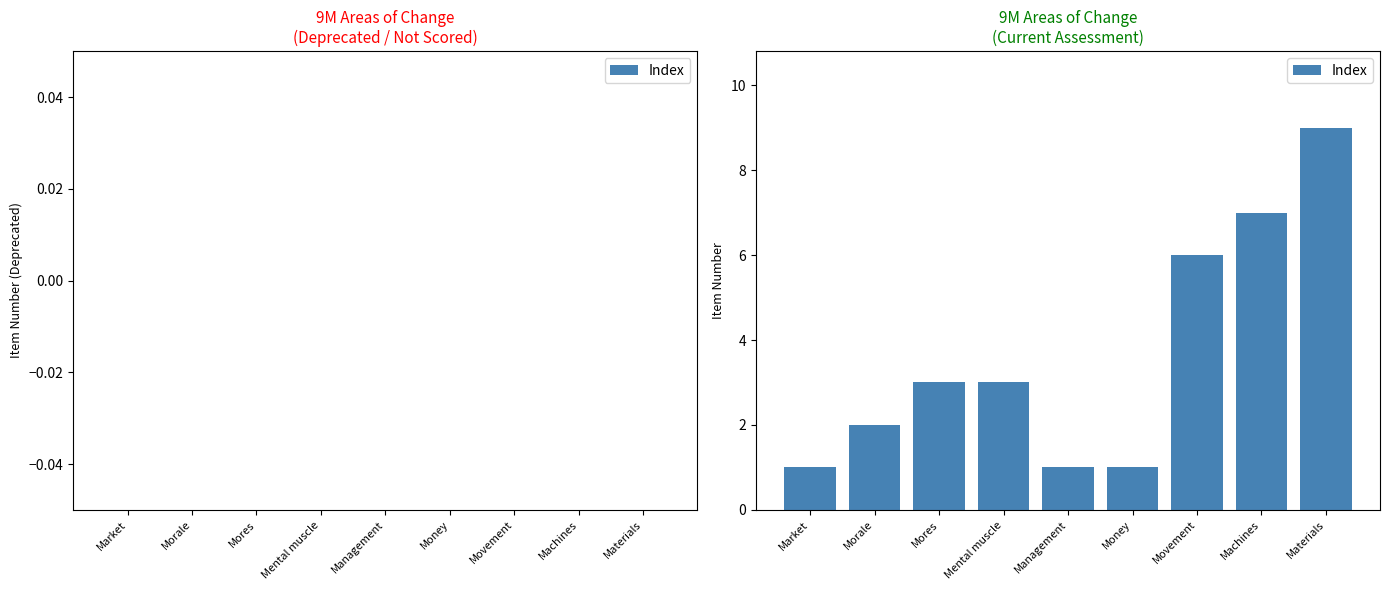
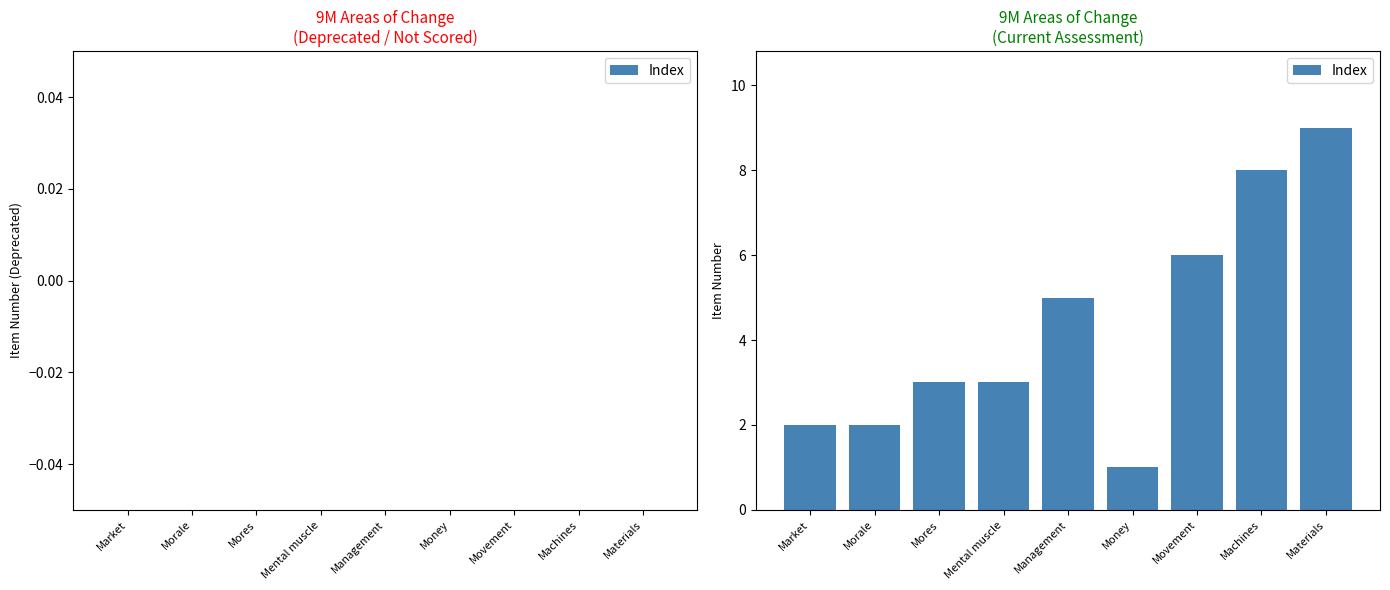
  {
    "9M Areas of Change (Deprecated / Not Scored)": {
      "Market": 0.000,
      "Morale": 0.000,
      "Mores": 0.000,
      "Mental muscle": 0.000,
      "Management": 0.000,
      "Money": 0.000,
      "Movement": 0.000,
      "Machines": 0.000,
      "Materials": 0.000
    },
    "9M Areas of Change (Current Assessment)": {
-     "Market": 1,
+     "Market": 2,
      "Morale": 2,
      "Mores": 3,
      "Mental muscle": 3,
-     "Management": 1,
+     "Management": 5,
      "Money": 1,
      "Movement": 6,
-     "Machines": 7,
+     "Machines": 8,
      "Materials": 9
    }
  }
